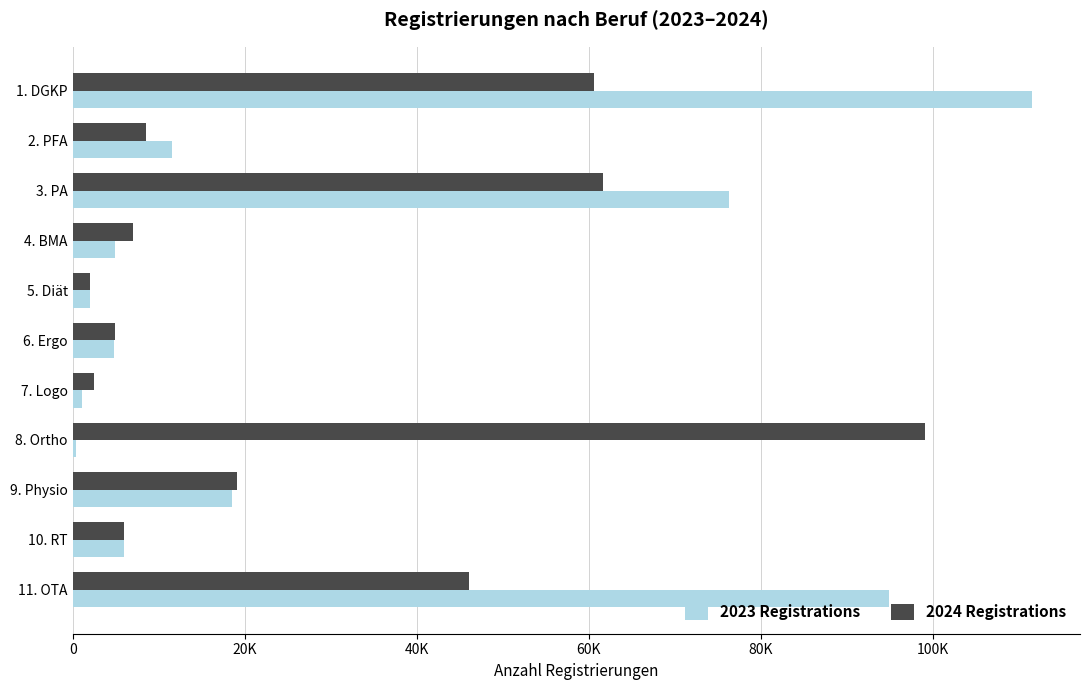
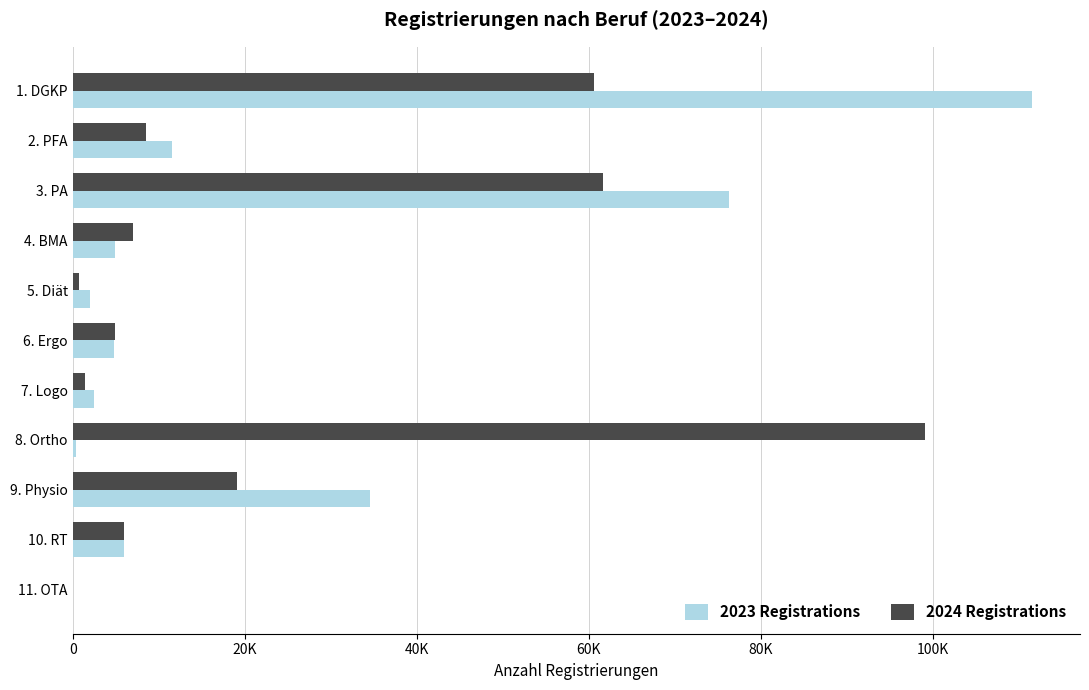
  {
    "2023 Registrations": {
      "1. DGKP": 112000,
      "2. PFA": 11000,
      "3. PA": 76000,
      "4. BMA": 5000,
      "5. Diät": 2000,
      "6. Ergo": 5000,
-     "7. Logo": 1000,
+     "7. Logo": 2000,
      "8. Ortho": 0,
-     "9. Physio": 19000,
+     "9. Physio": 35000,
      "10. RT": 6000,
-     "11. OTA": 95000
+     "11. OTA": 0
    },
    "2024 Registrations": {
      "1. DGKP": 61000,
      "2. PFA": 9000,
      "3. PA": 62000,
      "4. BMA": 7000,
-     "5. Diät": 2000,
+     "5. Diät": 1000,
      "6. Ergo": 5000,
-     "7. Logo": 2000,
+     "7. Logo": 1000,
      "8. Ortho": 99000,
      "9. Physio": 19000,
      "10. RT": 6000,
-     "11. OTA": 46000
+     "11. OTA": 0
    }
  }
